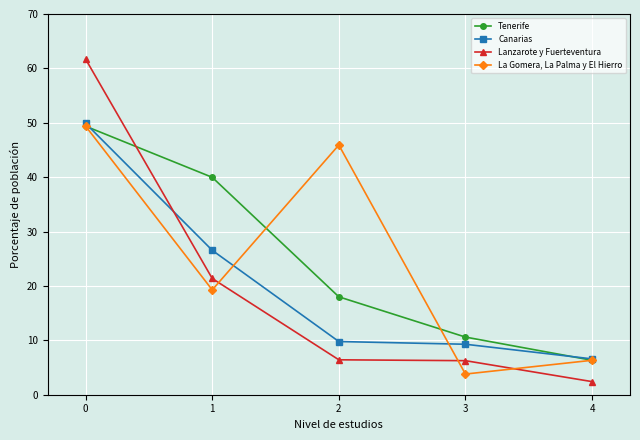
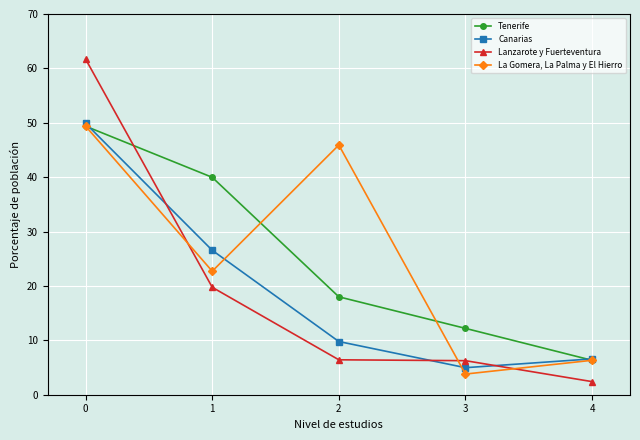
  {
    "Tenerife": {
      "1": 40,
      "2": 18,
-     "3": 11
+     "3": 12
    },
    "Canarias": {
      "0": 50,
      "1": 27,
      "2": 10,
-     "3": 9
+     "3": 5
    },
    "Lanzarote y Fuerteventura": {
      "0": 62,
-     "1": 21,
+     "1": 20,
      "2": 6,
      "3": 6,
      "4": 2
    },
    "La Gomera, La Palma y El Hierro": {
-     "1": 19,
+     "1": 23,
      "2": 46,
      "3": 4
    }
  }
